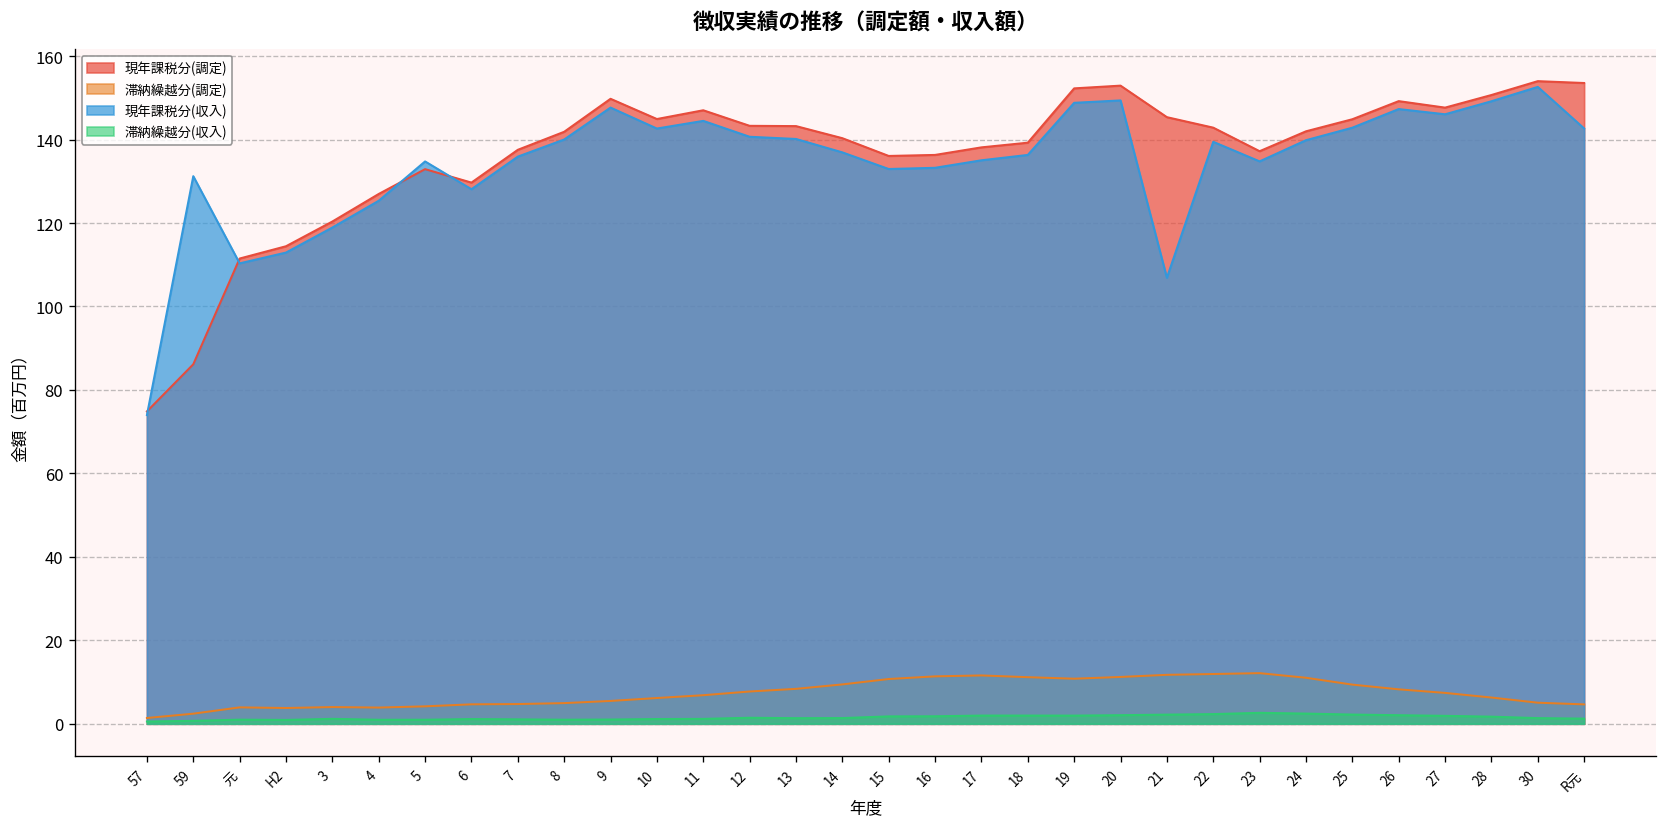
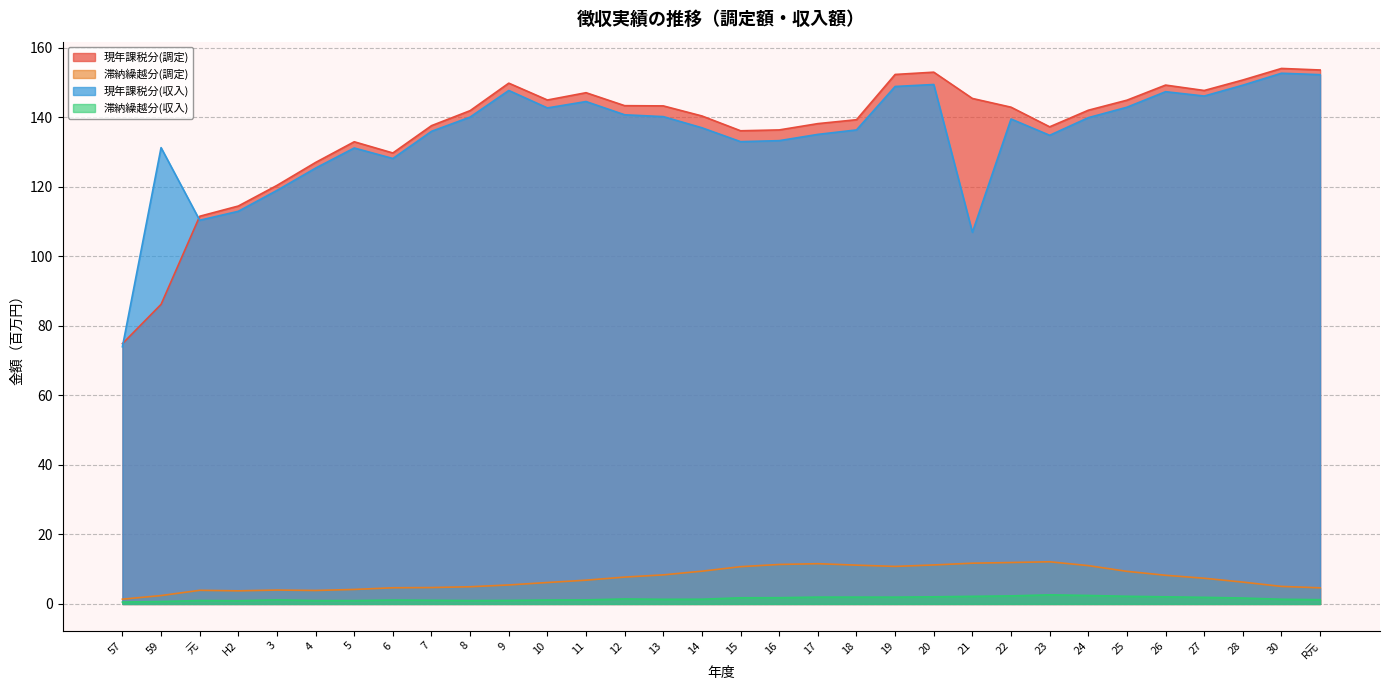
  {
    "現年課税分(収入)": {
      "57": 74,
      "59": 131,
      "元": 110,
      "H2": 113,
      "3": 119,
      "4": 125,
-     "5": 135,
+     "5": 131,
      "6": 128,
      "7": 136,
      "8": 140,
      "9": 148,
      "10": 143,
      "11": 144,
      "12": 141,
      "13": 140,
      "14": 137,
      "15": 133,
      "16": 133,
      "17": 135,
      "18": 136,
      "19": 149,
      "20": 149,
      "21": 107,
      "22": 139,
      "23": 135,
      "24": 140,
      "25": 143,
      "26": 147,
      "27": 146,
      "28": 149,
      "30": 153,
-     "R元": 143
+     "R元": 152
    },
    "滞納繰越分(収入)": {
      "57": 1,
      "59": 1,
      "元": 1,
      "H2": 1,
      "3": 1,
      "4": 1,
      "5": 1,
      "6": 1,
      "7": 1,
      "8": 1,
      "9": 1,
      "10": 1,
      "11": 1,
      "12": 1,
      "13": 1,
      "14": 1,
      "15": 2,
      "16": 2,
      "17": 2,
      "18": 2,
      "19": 2,
      "20": 2,
      "21": 2,
      "22": 2,
      "23": 3,
      "24": 2,
      "25": 2,
      "26": 2,
      "27": 2,
      "28": 2,
      "30": 1,
      "R元": 1
    }
  }
